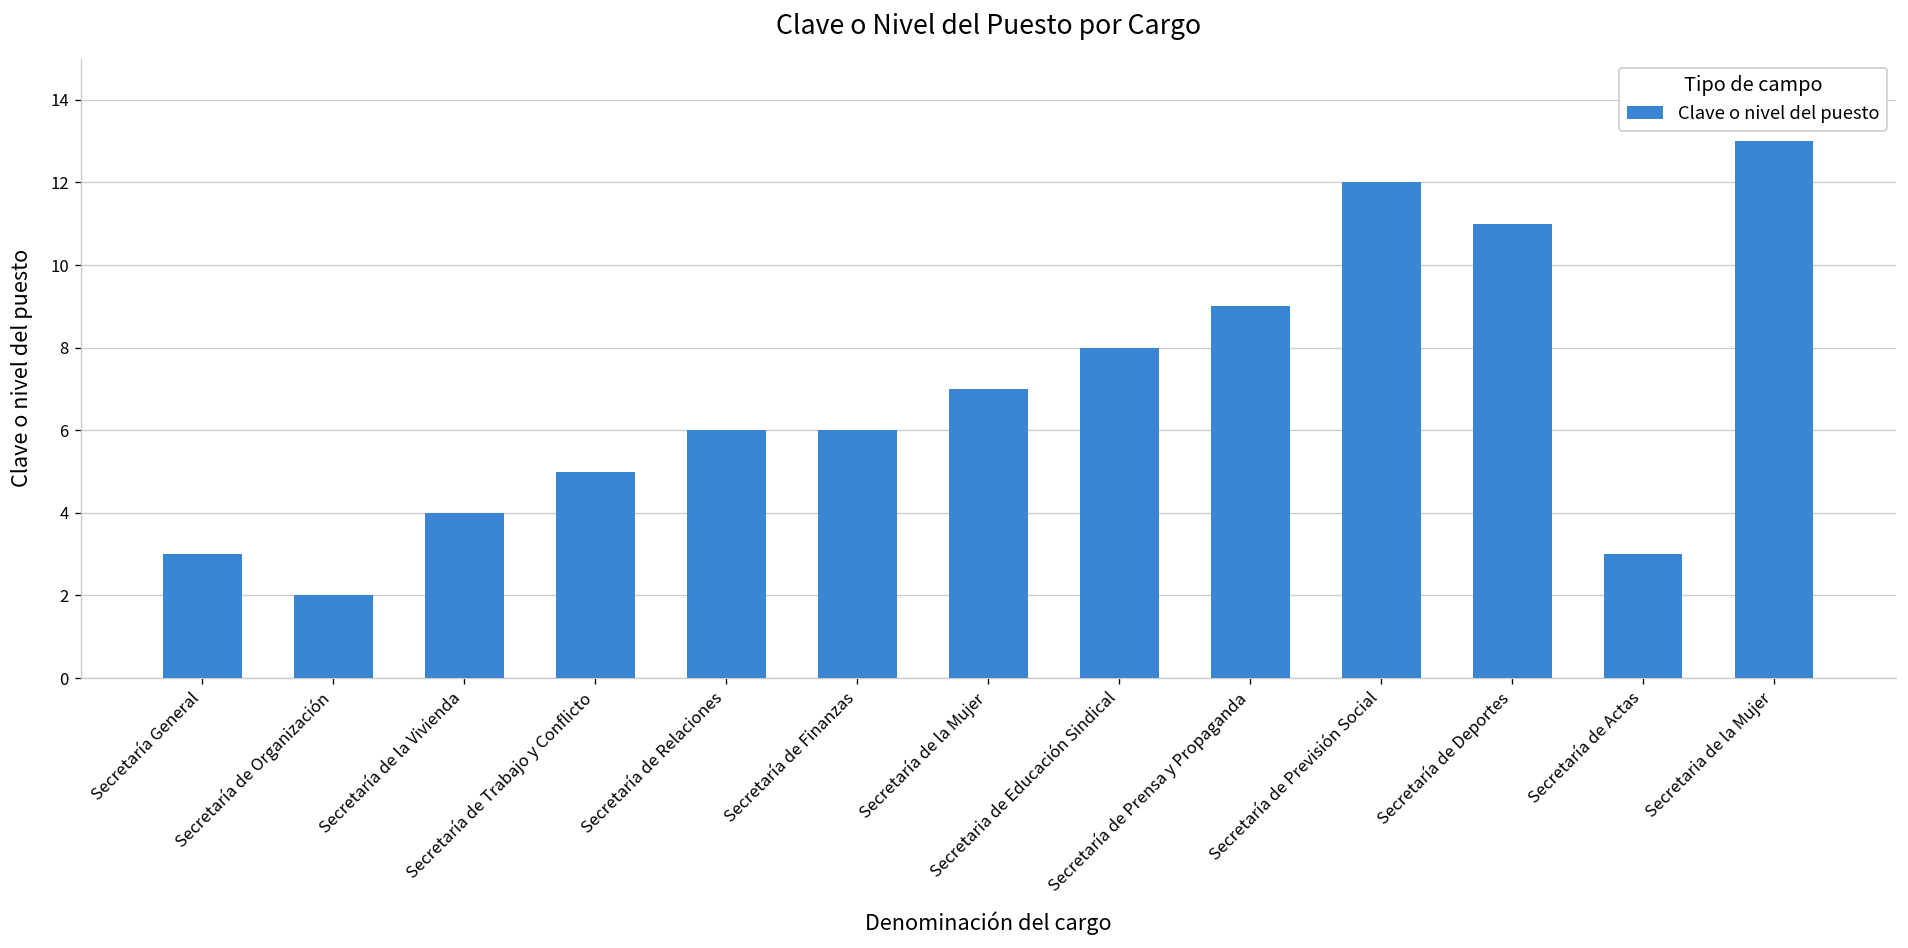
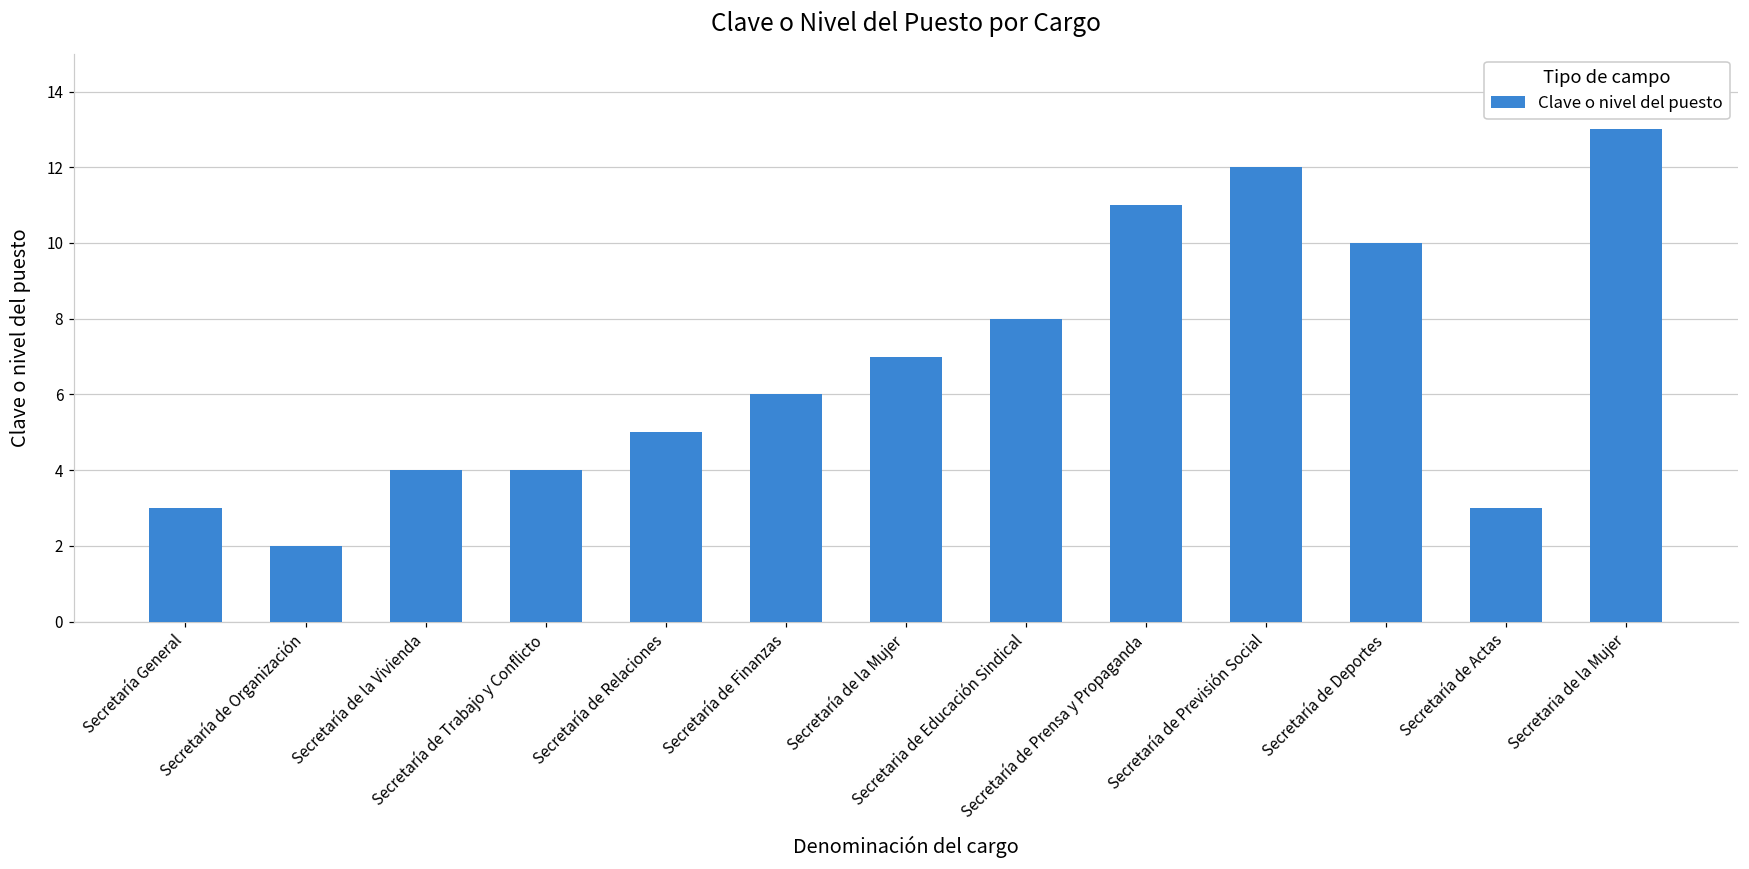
  {
    "Secretaría General": 3,
    "Secretaría de Organización": 2,
    "Secretaría de la Vivienda": 4,
-   "Secretaría de Trabajo y Conflicto": 5,
-   "Secretaría de Relaciones": 6,
+   "Secretaría de Trabajo y Conflicto": 4,
+   "Secretaría de Relaciones": 5,
    "Secretaría de Finanzas": 6,
    "Secretaría de la Mujer": 7,
    "Secretaria de Educación Sindical": 8,
-   "Secretaría de Prensa y Propaganda": 9,
+   "Secretaría de Prensa y Propaganda": 11,
    "Secretaría de Previsión Social": 12,
-   "Secretaría de Deportes": 11,
+   "Secretaría de Deportes": 10,
    "Secretaría de Actas": 3,
    "Secretaria de la Mujer": 13
  }
